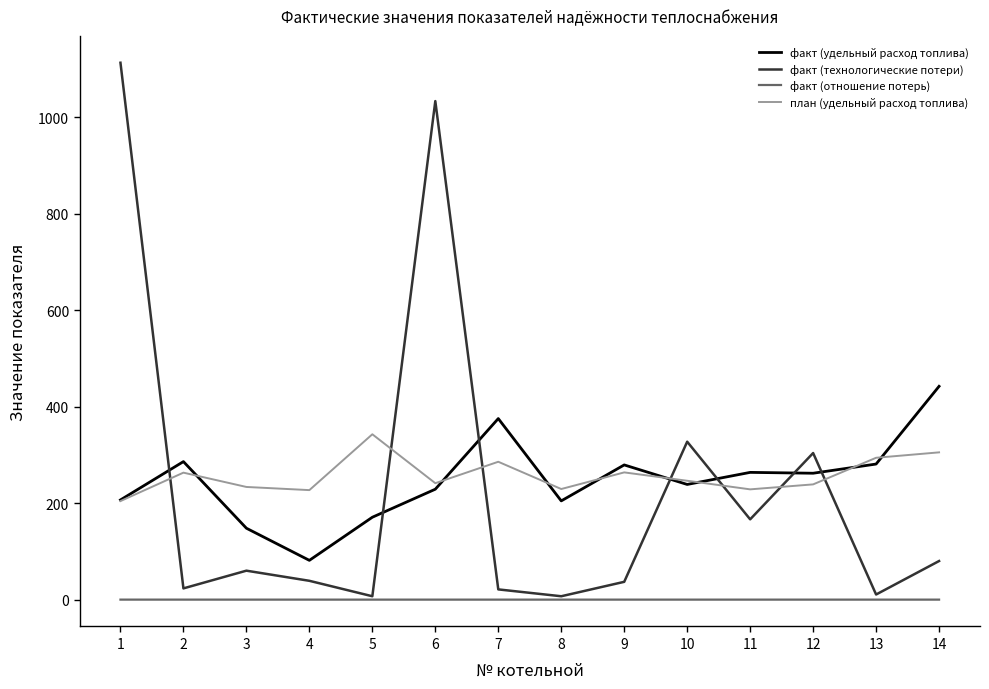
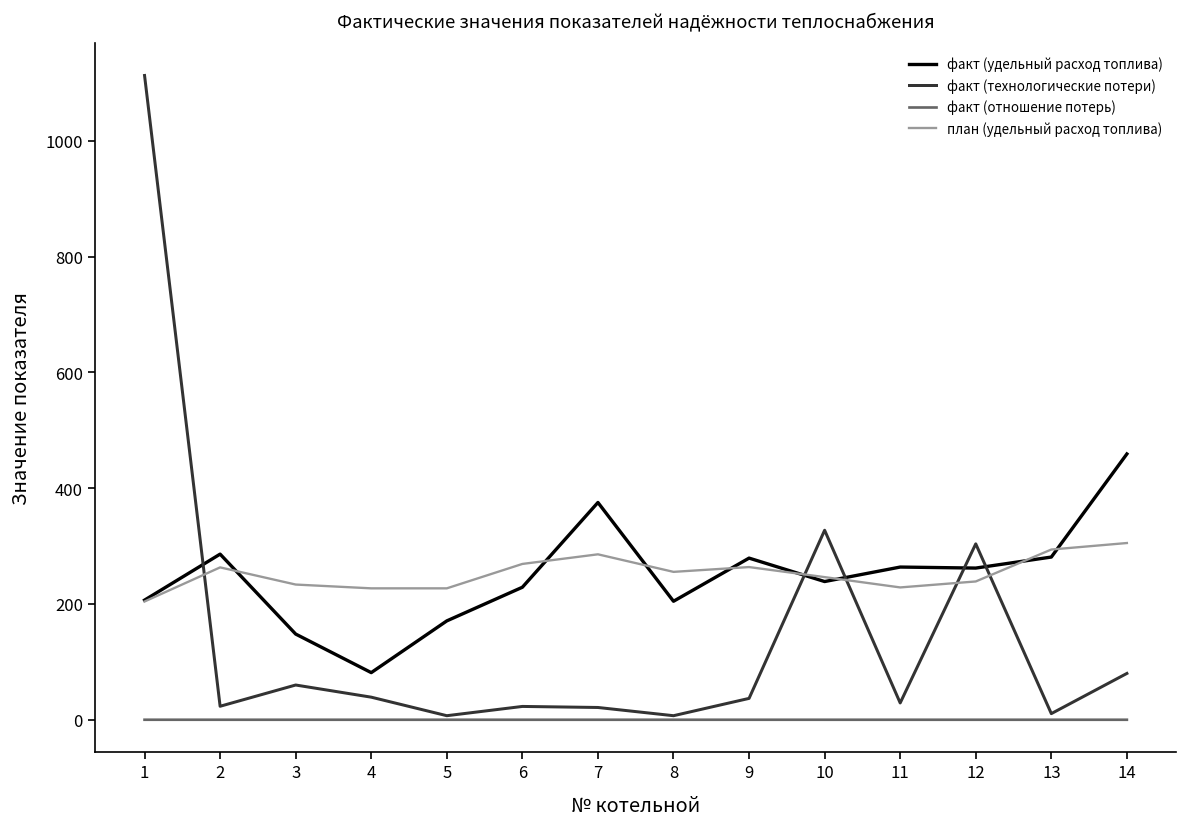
  {
    "факт (удельный расход топлива)": {
      "2": 290,
      "3": 150,
      "4": 80,
      "5": 170,
      "6": 230,
      "7": 380,
      "8": 200,
      "9": 280,
      "10": 240,
      "11": 260,
      "12": 260,
      "13": 280,
-     "14": 440
+     "14": 460
    },
    "факт (технологические потери)": {
      "1": 1110,
      "2": 20,
      "3": 60,
      "4": 40,
      "5": 10,
-     "6": 1030,
+     "6": 20,
      "7": 20,
      "8": 10,
      "9": 40,
      "10": 330,
-     "11": 170,
+     "11": 30,
      "12": 300,
      "13": 10,
      "14": 80
    },
    "факт (отношение потерь)": {
      "1": 0,
      "2": 0,
      "3": 0,
      "4": 0,
      "5": 0,
      "6": 0,
      "7": 0,
      "8": 0,
      "9": 0,
      "10": 0,
      "11": 0,
      "12": 0,
      "13": 0,
      "14": 0
    },
    "план (удельный расход топлива)": {
      "2": 260,
      "3": 230,
      "4": 230,
-     "5": 340,
-     "6": 240,
+     "5": 230,
+     "6": 270,
      "7": 290,
-     "8": 230,
+     "8": 260,
      "9": 260,
      "10": 250,
      "11": 230,
      "12": 240,
      "13": 290,
      "14": 310
    }
  }
